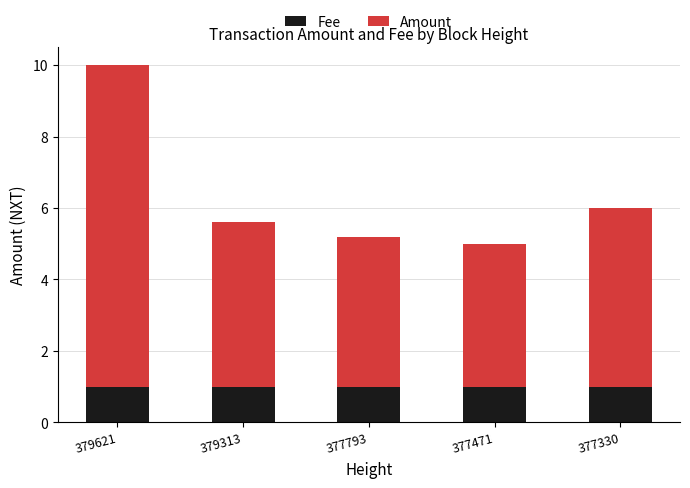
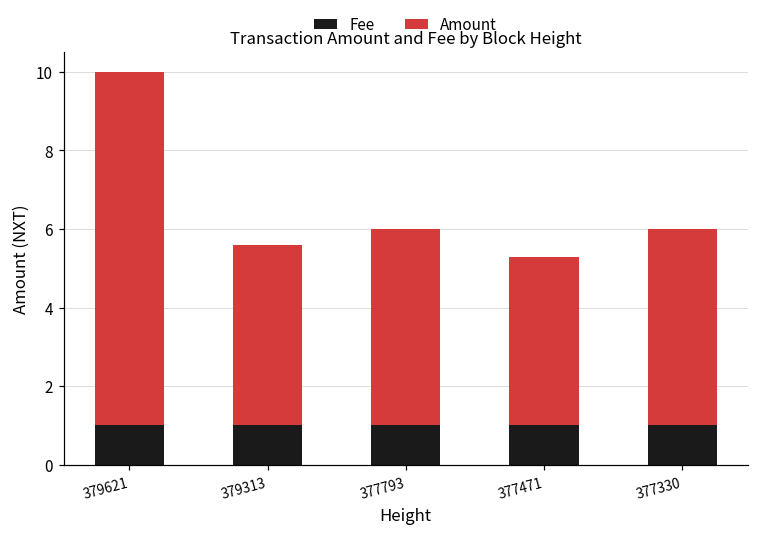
  {
    "Fee": {
      "379621": 1.0,
      "379313": 1.0,
      "377793": 1.0,
      "377471": 1.0,
      "377330": 1.0
    },
    "Amount": {
      "379621": 9.0,
      "379313": 4.6,
-     "377793": 4.2,
-     "377471": 4.0,
+     "377793": 5.0,
+     "377471": 4.3,
      "377330": 5.0
    }
  }
